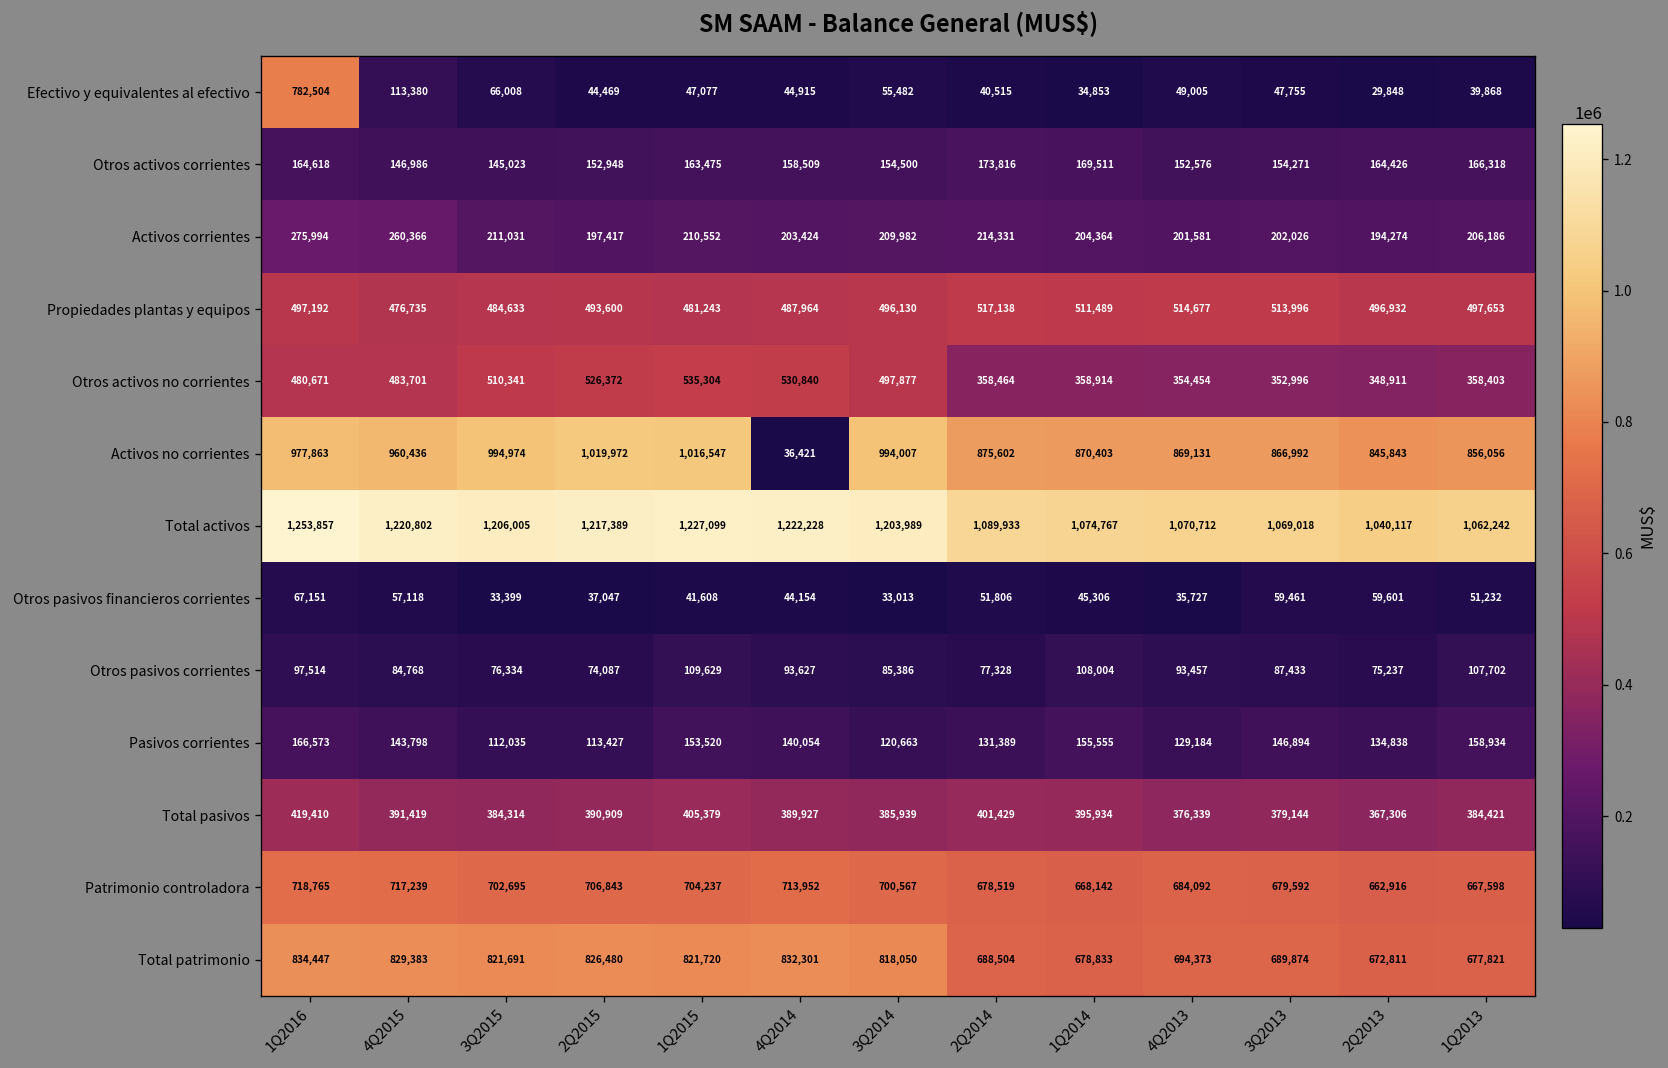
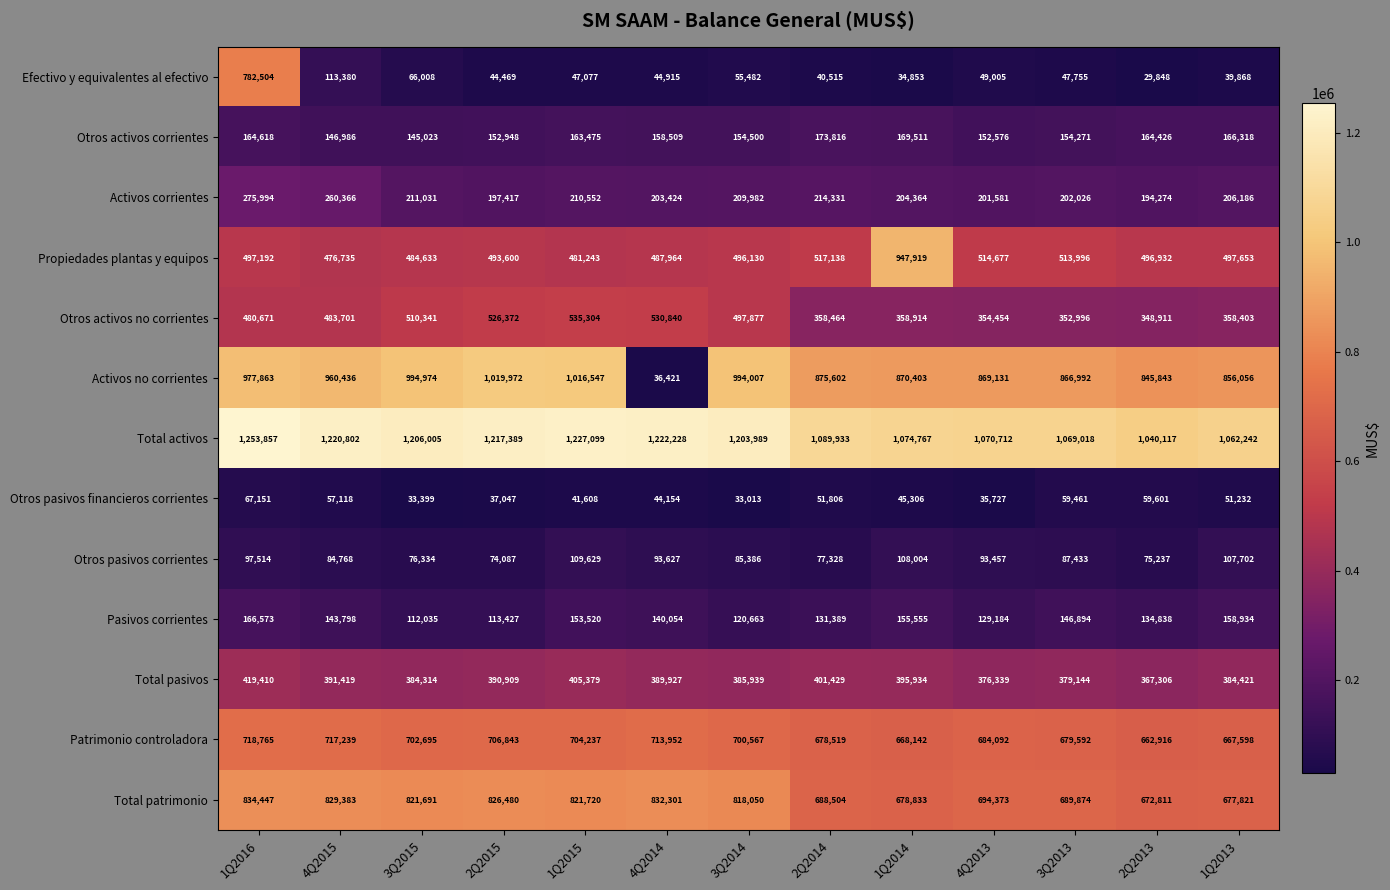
  {
    "Efectivo y equivalentes al efectivo": {
      "1Q2016": "782,504",
      "4Q2015": "113,380",
      "3Q2015": "66,008",
      "2Q2015": "44,469",
      "1Q2015": "47,077",
      "4Q2014": "44,915",
      "3Q2014": "55,482",
      "2Q2014": "40,515",
      "1Q2014": "34,853",
      "4Q2013": "49,005",
      "3Q2013": "47,755",
      "2Q2013": "29,848",
      "1Q2013": "39,868"
    },
    "Otros activos corrientes": {
      "1Q2016": "164,618",
      "4Q2015": "146,986",
      "3Q2015": "145,023",
      "2Q2015": "152,948",
      "1Q2015": "163,475",
      "4Q2014": "158,509",
      "3Q2014": "154,500",
      "2Q2014": "173,816",
      "1Q2014": "169,511",
      "4Q2013": "152,576",
      "3Q2013": "154,271",
      "2Q2013": "164,426",
      "1Q2013": "166,318"
    },
    "Activos corrientes": {
      "1Q2016": "275,994",
      "4Q2015": "260,366",
      "3Q2015": "211,031",
      "2Q2015": "197,417",
      "1Q2015": "210,552",
      "4Q2014": "203,424",
      "3Q2014": "209,982",
      "2Q2014": "214,331",
      "1Q2014": "204,364",
      "4Q2013": "201,581",
      "3Q2013": "202,026",
      "2Q2013": "194,274",
      "1Q2013": "206,186"
    },
    "Propiedades plantas y equipos": {
      "1Q2016": "497,192",
      "4Q2015": "476,735",
      "3Q2015": "484,633",
      "2Q2015": "493,600",
      "1Q2015": "481,243",
      "4Q2014": "487,964",
      "3Q2014": "496,130",
      "2Q2014": "517,138",
-     "1Q2014": "511,489",
+     "1Q2014": "947,919",
      "4Q2013": "514,677",
      "3Q2013": "513,996",
      "2Q2013": "496,932",
      "1Q2013": "497,653"
    },
    "Otros activos no corrientes": {
      "1Q2016": "480,671",
      "4Q2015": "483,701",
      "3Q2015": "510,341",
      "2Q2015": "526,372",
      "1Q2015": "535,304",
      "4Q2014": "530,840",
      "3Q2014": "497,877",
      "2Q2014": "358,464",
      "1Q2014": "358,914",
      "4Q2013": "354,454",
      "3Q2013": "352,996",
      "2Q2013": "348,911",
      "1Q2013": "358,403"
    },
    "Activos no corrientes": {
      "1Q2016": "977,863",
      "4Q2015": "960,436",
      "3Q2015": "994,974",
      "2Q2015": "1,019,972",
      "1Q2015": "1,016,547",
      "4Q2014": "36,421",
      "3Q2014": "994,007",
      "2Q2014": "875,602",
      "1Q2014": "870,403",
      "4Q2013": "869,131",
      "3Q2013": "866,992",
      "2Q2013": "845,843",
      "1Q2013": "856,056"
    },
    "Total activos": {
      "1Q2016": "1,253,857",
      "4Q2015": "1,220,802",
      "3Q2015": "1,206,005",
      "2Q2015": "1,217,389",
      "1Q2015": "1,227,099",
      "4Q2014": "1,222,228",
      "3Q2014": "1,203,989",
      "2Q2014": "1,089,933",
      "1Q2014": "1,074,767",
      "4Q2013": "1,070,712",
      "3Q2013": "1,069,018",
      "2Q2013": "1,040,117",
      "1Q2013": "1,062,242"
    },
    "Otros pasivos financieros corrientes": {
      "1Q2016": "67,151",
      "4Q2015": "57,118",
      "3Q2015": "33,399",
      "2Q2015": "37,047",
      "1Q2015": "41,608",
      "4Q2014": "44,154",
      "3Q2014": "33,013",
      "2Q2014": "51,806",
      "1Q2014": "45,306",
      "4Q2013": "35,727",
      "3Q2013": "59,461",
      "2Q2013": "59,601",
      "1Q2013": "51,232"
    },
    "Otros pasivos corrientes": {
      "1Q2016": "97,514",
      "4Q2015": "84,768",
      "3Q2015": "76,334",
      "2Q2015": "74,087",
      "1Q2015": "109,629",
      "4Q2014": "93,627",
      "3Q2014": "85,386",
      "2Q2014": "77,328",
      "1Q2014": "108,004",
      "4Q2013": "93,457",
      "3Q2013": "87,433",
      "2Q2013": "75,237",
      "1Q2013": "107,702"
    },
    "Pasivos corrientes": {
      "1Q2016": "166,573",
      "4Q2015": "143,798",
      "3Q2015": "112,035",
      "2Q2015": "113,427",
      "1Q2015": "153,520",
      "4Q2014": "140,054",
      "3Q2014": "120,663",
      "2Q2014": "131,389",
      "1Q2014": "155,555",
      "4Q2013": "129,184",
      "3Q2013": "146,894",
      "2Q2013": "134,838",
      "1Q2013": "158,934"
    },
    "Total pasivos": {
      "1Q2016": "419,410",
      "4Q2015": "391,419",
      "3Q2015": "384,314",
      "2Q2015": "390,909",
      "1Q2015": "405,379",
      "4Q2014": "389,927",
      "3Q2014": "385,939",
      "2Q2014": "401,429",
      "1Q2014": "395,934",
      "4Q2013": "376,339",
      "3Q2013": "379,144",
      "2Q2013": "367,306",
      "1Q2013": "384,421"
    },
    "Patrimonio controladora": {
      "1Q2016": "718,765",
      "4Q2015": "717,239",
      "3Q2015": "702,695",
      "2Q2015": "706,843",
      "1Q2015": "704,237",
      "4Q2014": "713,952",
      "3Q2014": "700,567",
      "2Q2014": "678,519",
      "1Q2014": "668,142",
      "4Q2013": "684,092",
      "3Q2013": "679,592",
      "2Q2013": "662,916",
      "1Q2013": "667,598"
    },
    "Total patrimonio": {
      "1Q2016": "834,447",
      "4Q2015": "829,383",
      "3Q2015": "821,691",
      "2Q2015": "826,480",
      "1Q2015": "821,720",
      "4Q2014": "832,301",
      "3Q2014": "818,050",
      "2Q2014": "688,504",
      "1Q2014": "678,833",
      "4Q2013": "694,373",
      "3Q2013": "689,874",
      "2Q2013": "672,811",
      "1Q2013": "677,821"
    }
  }
